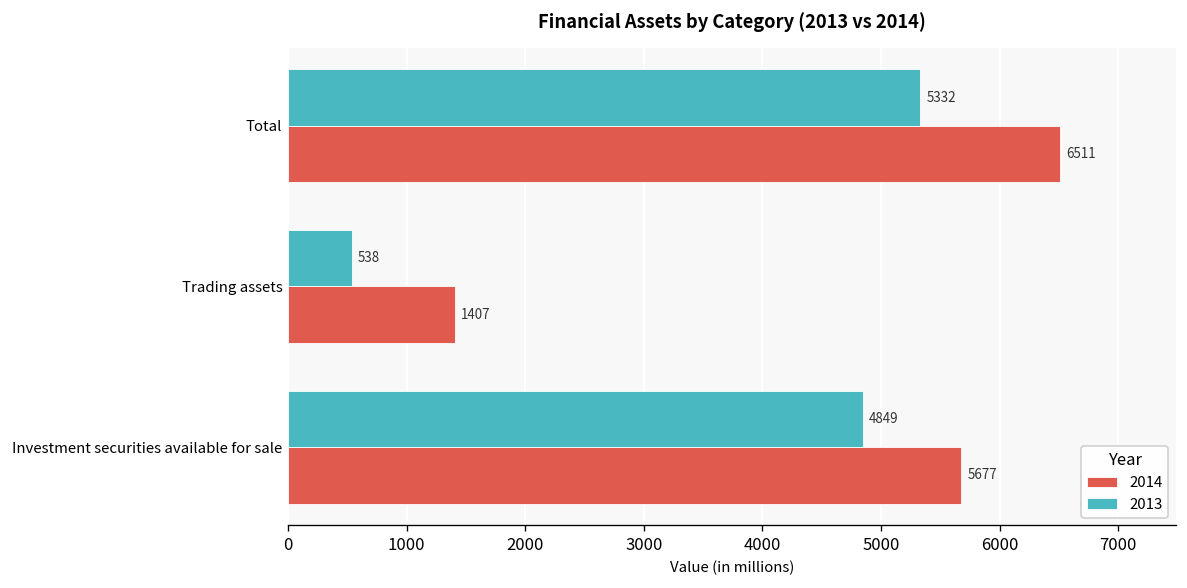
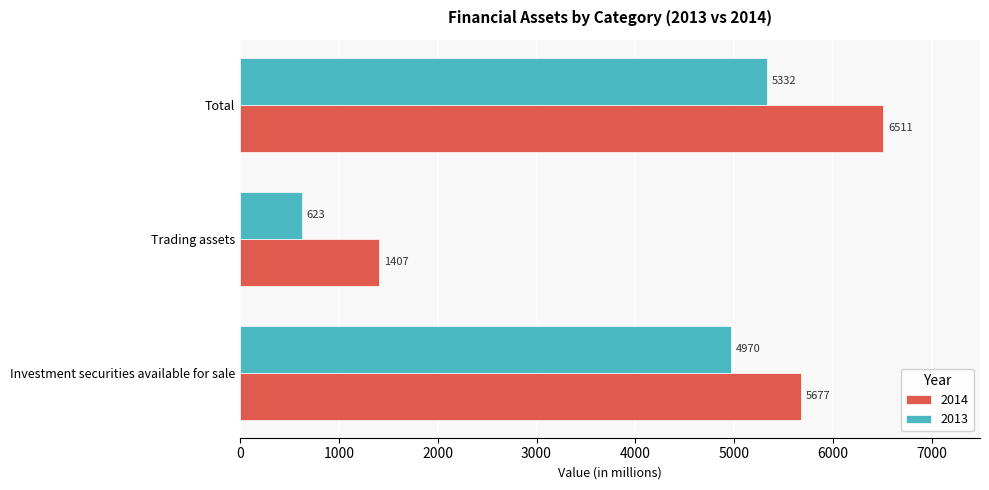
  {
    "2014": {
      "Total": 6511,
      "Trading assets": 1407,
      "Investment securities available for sale": 5677
    },
    "2013": {
      "Total": 5332,
-     "Trading assets": 538,
-     "Investment securities available for sale": 4849
+     "Trading assets": 623,
+     "Investment securities available for sale": 4970
    }
  }
